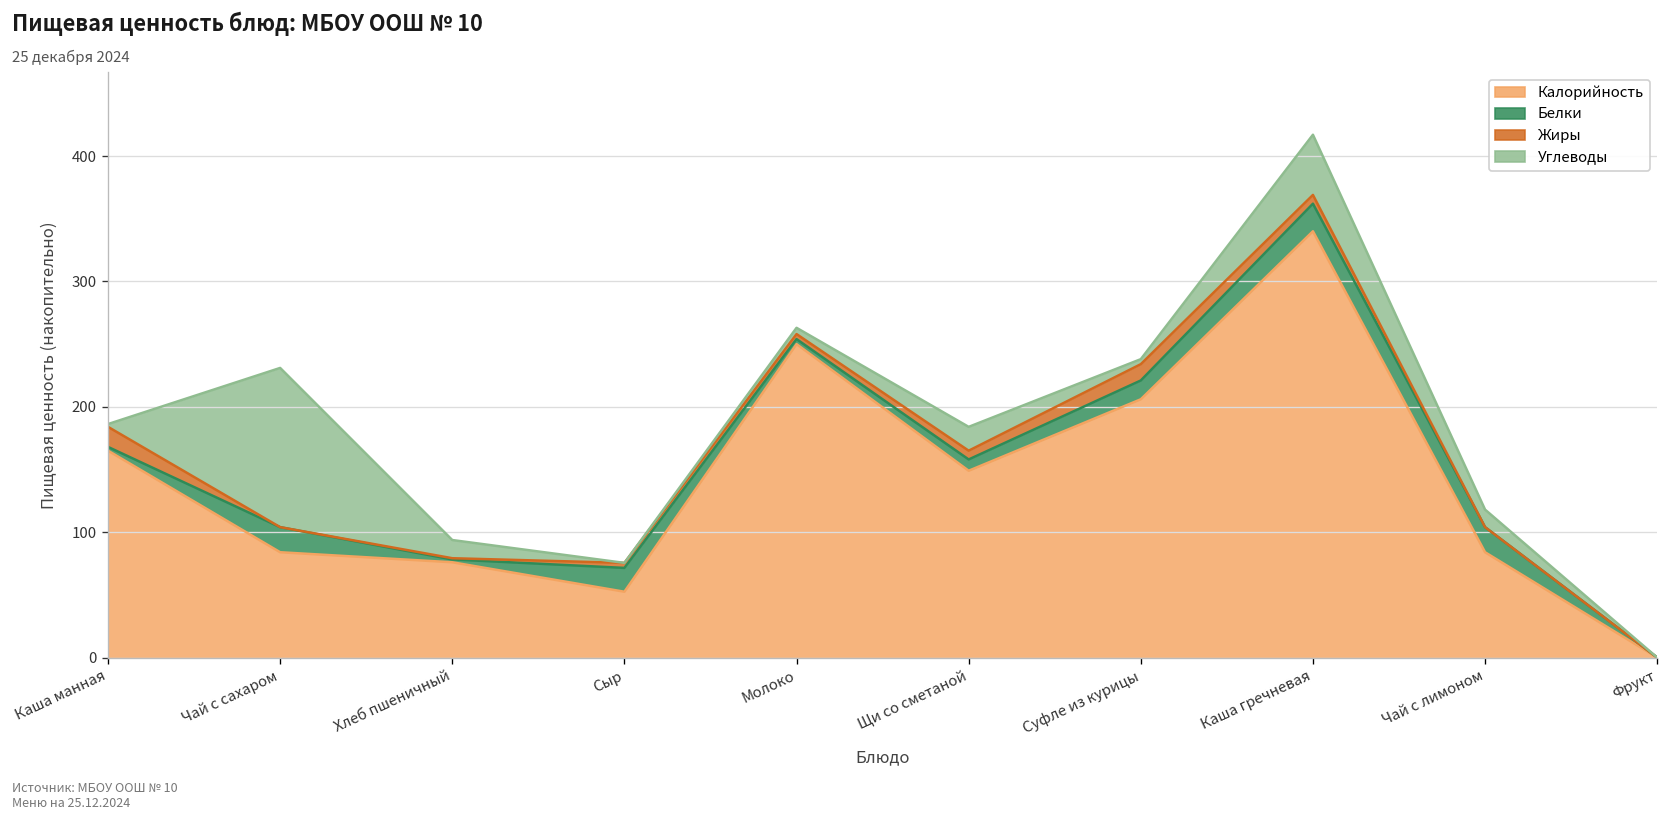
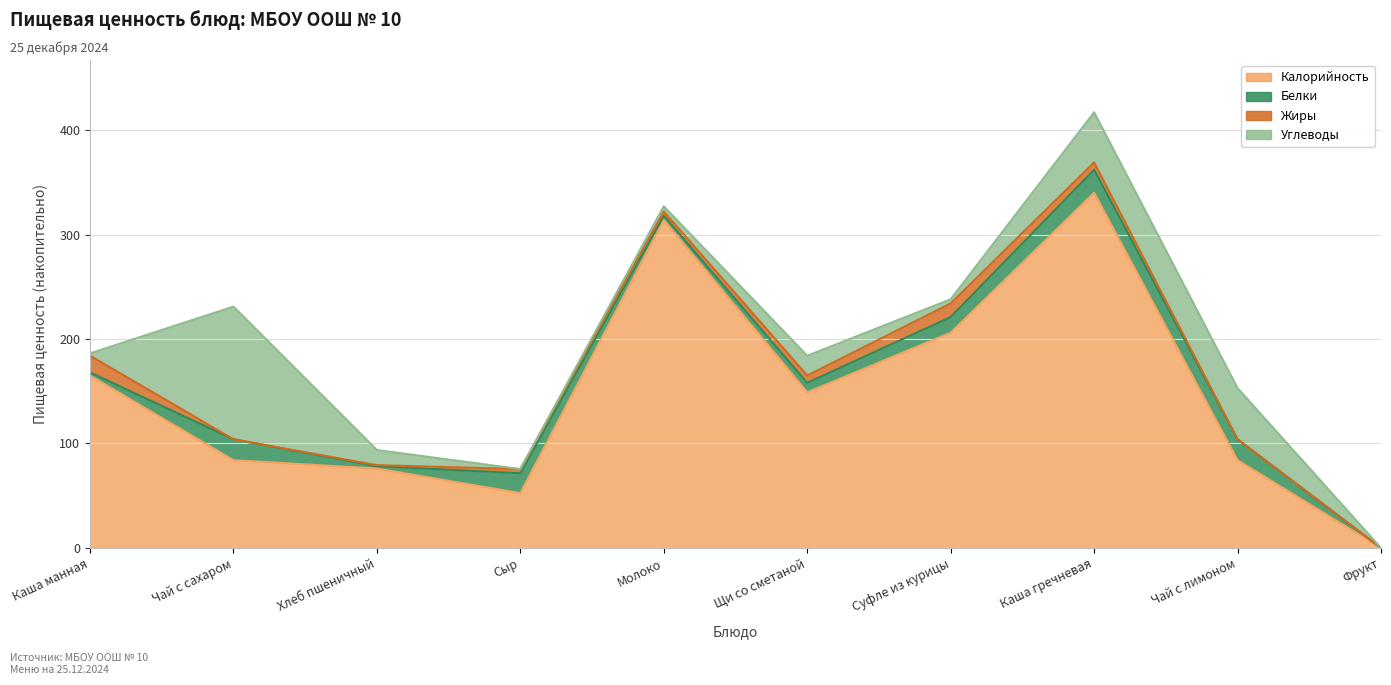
  {
    "Калорийность": {
      "Каша манная": 165,
      "Чай с сахаром": 84,
      "Сыр": 53,
-     "Молоко": 250,
+     "Молоко": 314,
      "Щи со сметаной": 149,
      "Суфле из курицы": 206,
      "Каша гречневая": 340,
      "Чай с лимоном": 84
    },
    "Белки": {
      "Каша манная": 3,
      "Сыр": 19,
      "Молоко": 4,
      "Щи со сметаной": 9,
      "Суфле из курицы": 15,
      "Каша гречневая": 22
    },
    "Жиры": {
      "Молоко": 4,
      "Щи со сметаной": 7,
      "Суфле из курицы": 13,
      "Каша гречневая": 7
    },
    "Углеводы": {
      "Чай с сахаром": 127,
      "Хлеб пшеничный": 15,
      "Молоко": 5,
      "Щи со сметаной": 19,
      "Суфле из курицы": 4,
      "Каша гречневая": 48,
-     "Чай с лимоном": 14
+     "Чай с лимоном": 49
    }
  }
